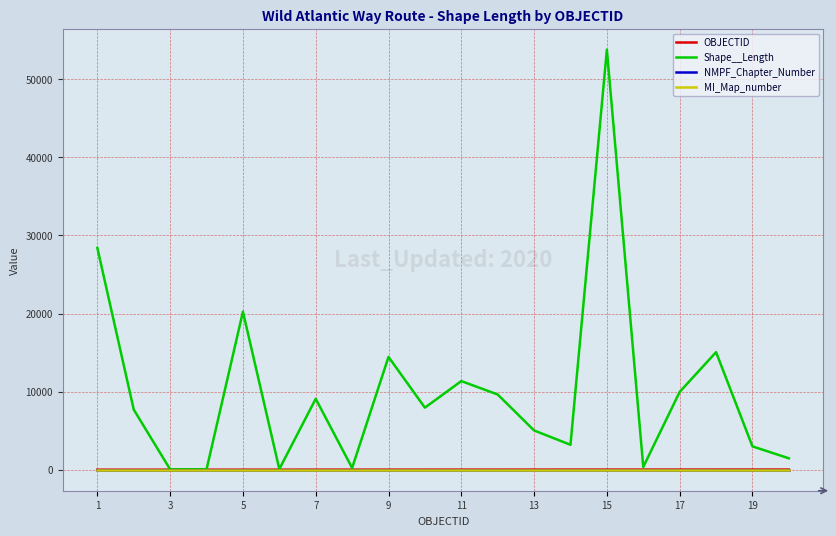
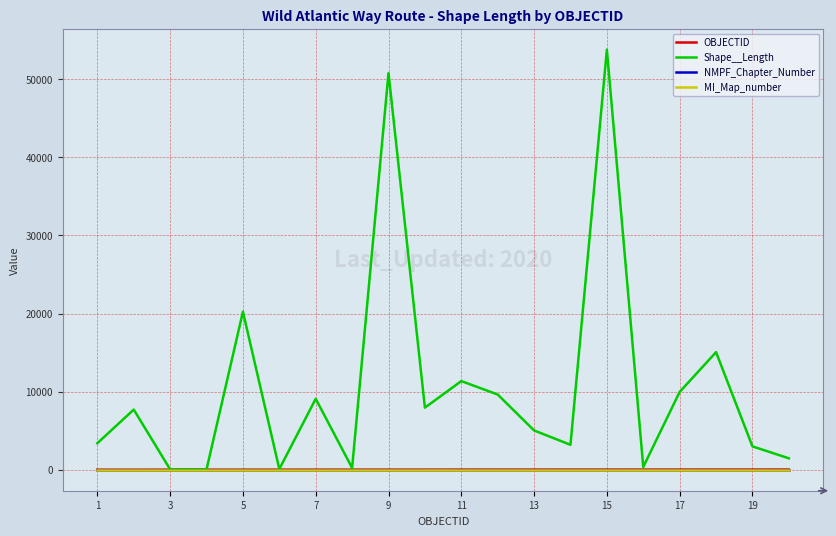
  {
    "MI_Map_number": {
      "1": 0,
      "5": 0,
      "7": 0,
      "9": 0,
      "11": 0,
      "13": 0,
      "15": 0,
      "17": 0,
      "19": 0
    },
    "Shape__Length": {
-     "1": 28000,
+     "1": 3000,
      "5": 20000,
      "7": 9000,
-     "9": 14000,
+     "9": 51000,
      "11": 11000,
      "13": 5000,
      "15": 54000,
      "17": 10000,
      "19": 3000
    }
  }
